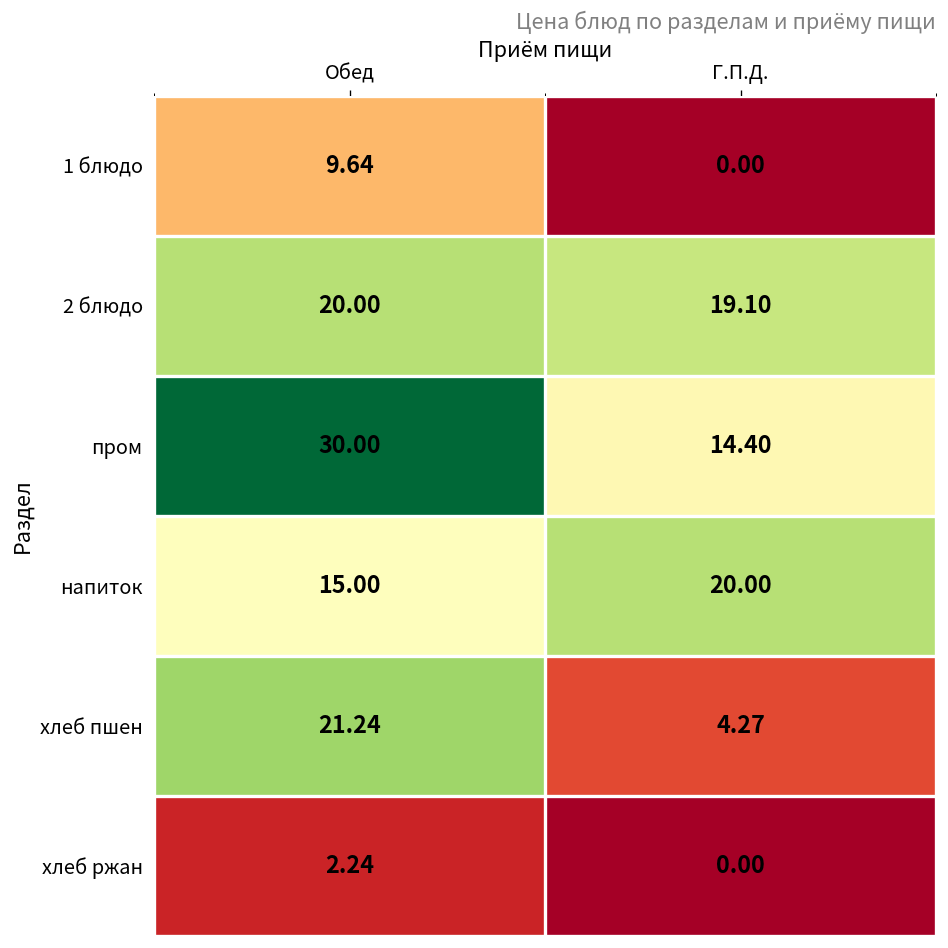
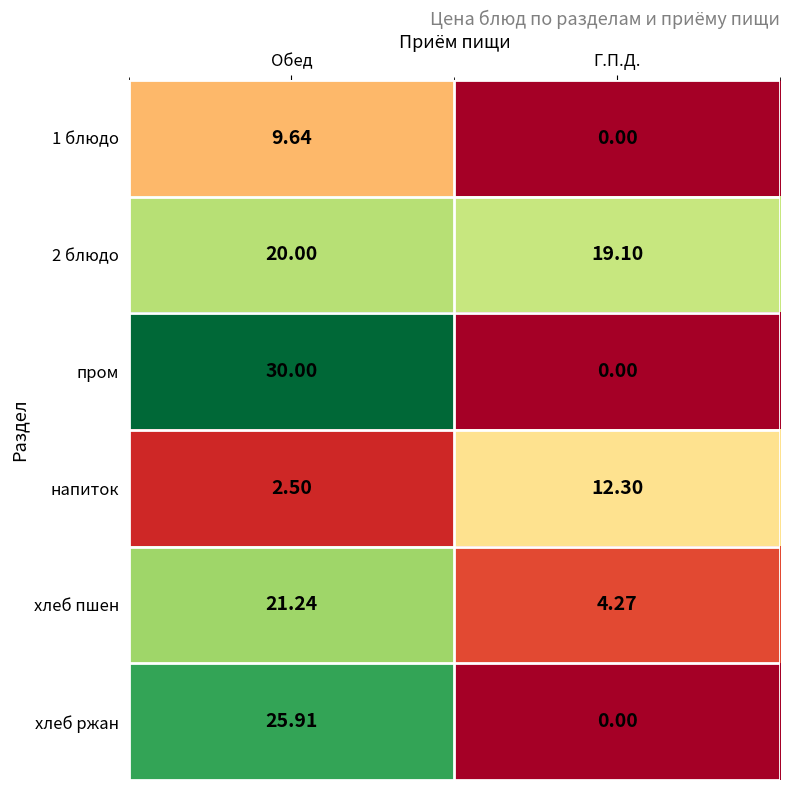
  {
    "1 блюдо": {
      "Обед": 9.64,
      "Г.П.Д.": 0.00
    },
    "2 блюдо": {
      "Обед": 20.00,
      "Г.П.Д.": 19.10
    },
    "пром": {
      "Обед": 30.00,
-     "Г.П.Д.": 14.40
+     "Г.П.Д.": 0.00
    },
    "напиток": {
-     "Обед": 15.00,
-     "Г.П.Д.": 20.00
+     "Обед": 2.50,
+     "Г.П.Д.": 12.30
    },
    "хлеб пшен": {
      "Обед": 21.24,
      "Г.П.Д.": 4.27
    },
    "хлеб ржан": {
-     "Обед": 2.24,
+     "Обед": 25.91,
      "Г.П.Д.": 0.00
    }
  }
